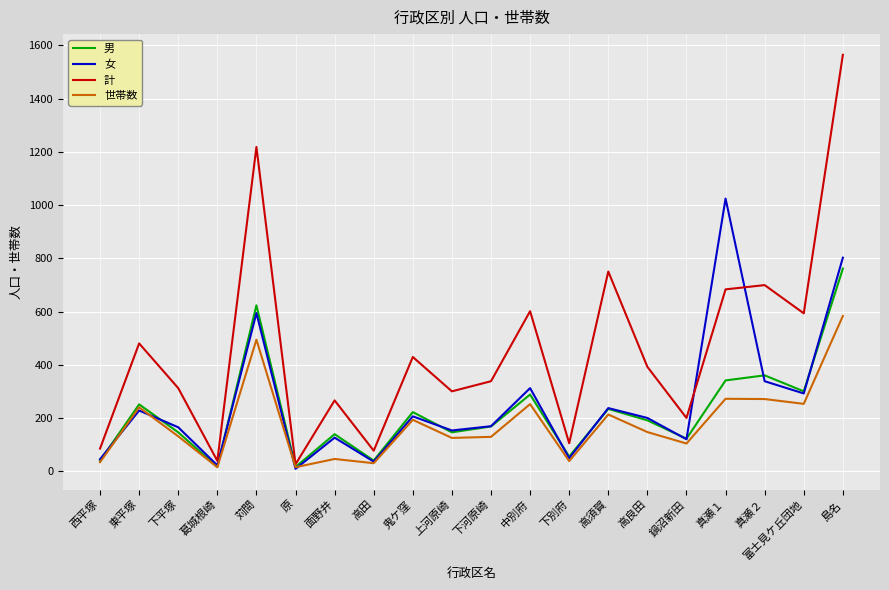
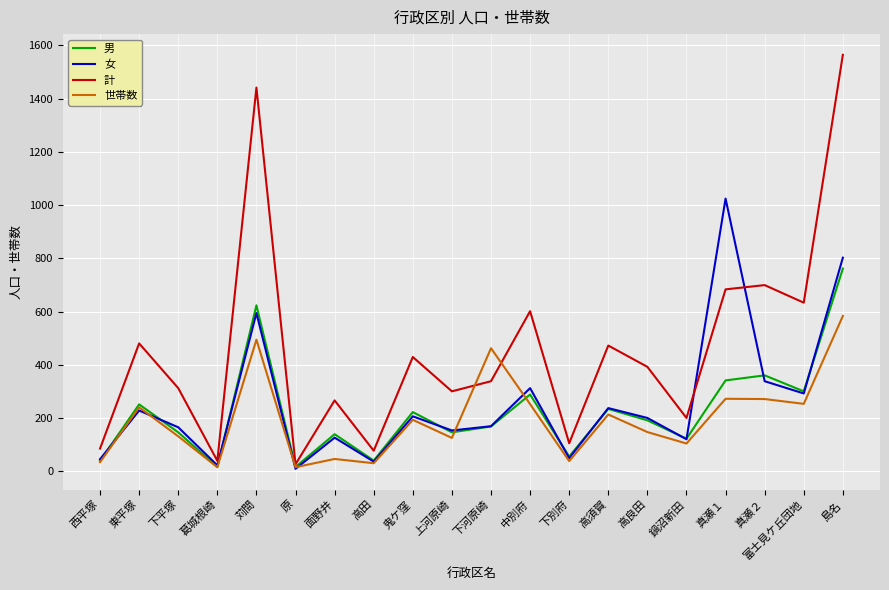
  {
    "男": {
      "東平塚": 250,
      "下平塚": 150,
      "苅間": 620,
      "面野井": 140,
      "鬼ケ窪": 220,
      "中別府": 290,
      "真瀬１": 340,
      "真瀬２": 360,
      "島名": 760
    },
    "女": {
      "東平塚": 230,
      "下平塚": 170,
      "苅間": 600,
      "面野井": 130,
      "鬼ケ窪": 210,
      "中別府": 310,
      "真瀬１": 1030,
      "真瀬２": 340,
      "島名": 800
    },
    "計": {
      "西平塚": 90,
      "東平塚": 480,
      "下平塚": 310,
      "葛城根崎": 40,
-     "苅間": 1220,
+     "苅間": 1440,
      "原": 30,
      "面野井": 270,
      "高田": 80,
      "鬼ケ窪": 430,
      "上河原崎": 300,
      "下河原崎": 340,
      "中別府": 600,
      "下別府": 110,
-     "高須賀": 750,
+     "高須賀": 470,
      "高良田": 390,
      "鍋沼新田": 200,
      "真瀬１": 680,
      "真瀬２": 700,
-     "富士見ケ丘団地": 590,
+     "富士見ケ丘団地": 630,
      "島名": 1570
    },
    "世帯数": {
      "東平塚": 240,
      "下平塚": 130,
      "苅間": 500,
      "面野井": 50,
      "鬼ケ窪": 190,
      "上河原崎": 130,
-     "下河原崎": 130,
+     "下河原崎": 460,
      "中別府": 250,
      "下別府": 40,
      "高須賀": 210,
      "高良田": 150,
      "鍋沼新田": 110,
      "真瀬１": 270,
      "真瀬２": 270,
      "富士見ケ丘団地": 250,
      "島名": 580
    }
  }
